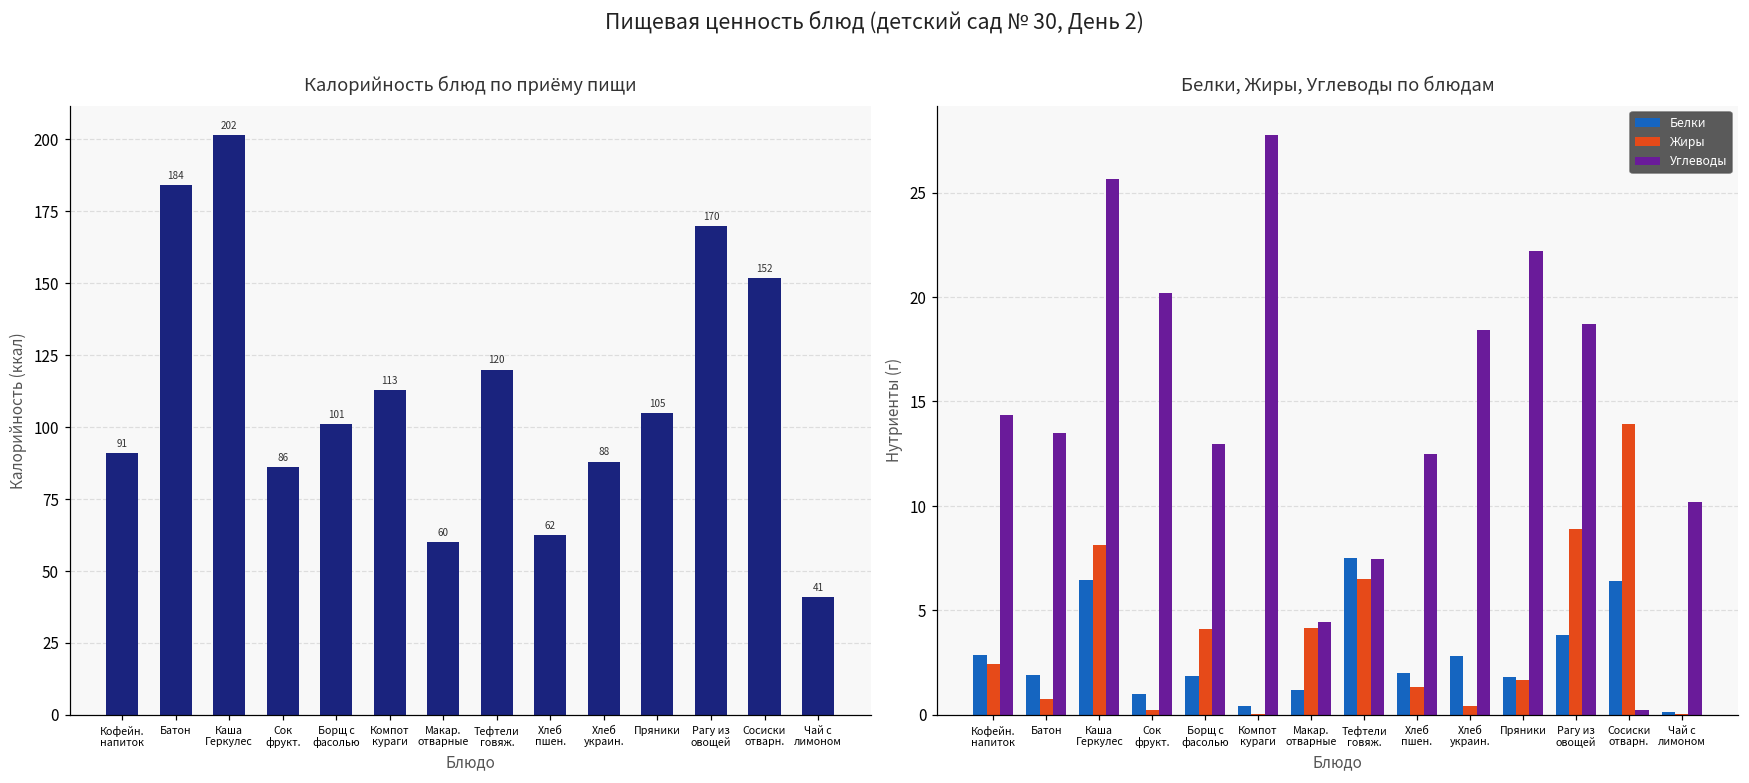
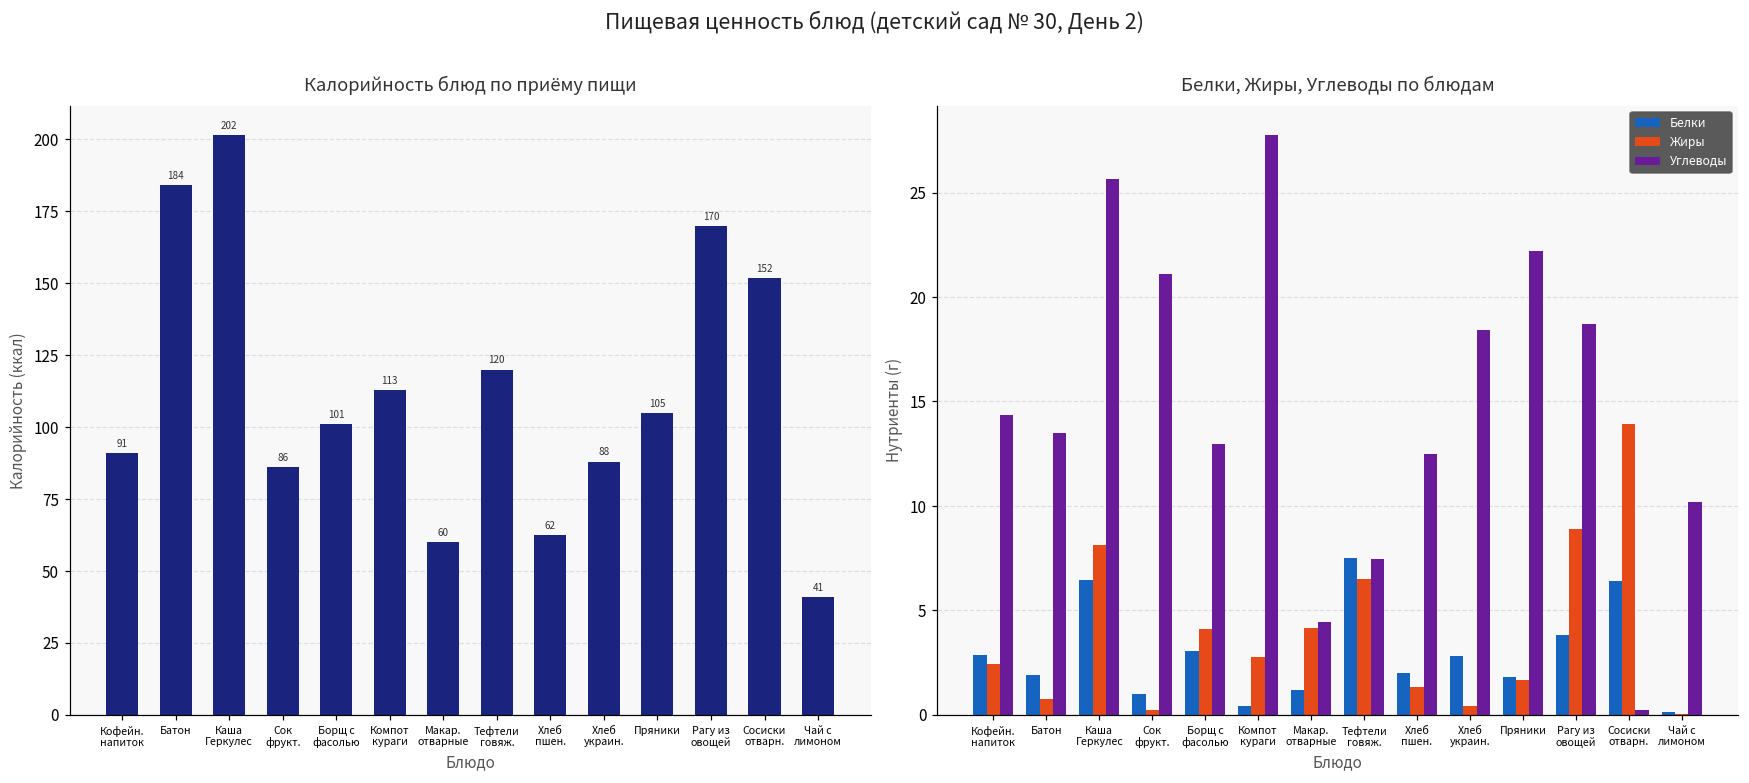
  {
    "Калорийность блюд по приёму пищи": {
      "Кофейн. напиток": 91,
      "Батон": 184,
      "Каша Геркулес": 202,
      "Сок фрукт.": 86,
      "Борщ с фасолью": 101,
      "Компот кураги": 113,
      "Макар. отварные": 60,
      "Тефтели говяж.": 120,
      "Хлеб пшен.": 62,
      "Хлеб украин.": 88,
      "Пряники": 105,
      "Рагу из овощей": 170,
      "Сосиски отварн.": 152,
      "Чай с лимоном": 41
    },
    "Белки, Жиры, Углеводы по блюдам": {
      "Белки": {
        "Кофейн. напиток": 2.9,
        "Батон": 1.9,
        "Каша Геркулес": 6.5,
        "Сок фрукт.": 1.0,
-       "Борщ с фасолью": 1.9,
+       "Борщ с фасолью": 3.1,
        "Компот кураги": 0.4,
        "Макар. отварные": 1.2,
        "Тефтели говяж.": 7.5,
        "Хлеб пшен.": 2.0,
        "Хлеб украин.": 2.8,
        "Пряники": 1.8,
        "Рагу из овощей": 3.8,
        "Сосиски отварн.": 6.4
      },
      "Жиры": {
        "Кофейн. напиток": 2.4,
        "Батон": 0.8,
        "Каша Геркулес": 8.1,
        "Сок фрукт.": 0.2,
        "Борщ с фасолью": 4.1,
-       "Компот кураги": 0.0,
+       "Компот кураги": 2.7,
        "Макар. отварные": 4.1,
        "Тефтели говяж.": 6.5,
        "Хлеб пшен.": 1.3,
        "Хлеб украин.": 0.4,
        "Пряники": 1.7,
        "Рагу из овощей": 8.9,
        "Сосиски отварн.": 13.9
      },
      "Углеводы": {
        "Кофейн. напиток": 14.4,
        "Батон": 13.5,
        "Каша Геркулес": 25.6,
-       "Сок фрукт.": 20.2,
+       "Сок фрукт.": 21.1,
        "Борщ с фасолью": 12.9,
        "Компот кураги": 27.8,
        "Макар. отварные": 4.4,
        "Тефтели говяж.": 7.5,
        "Хлеб пшен.": 12.5,
        "Хлеб украин.": 18.4,
        "Пряники": 22.2,
        "Рагу из овощей": 18.7,
        "Сосиски отварн.": 0.2,
        "Чай с лимоном": 10.2
      }
    }
  }
